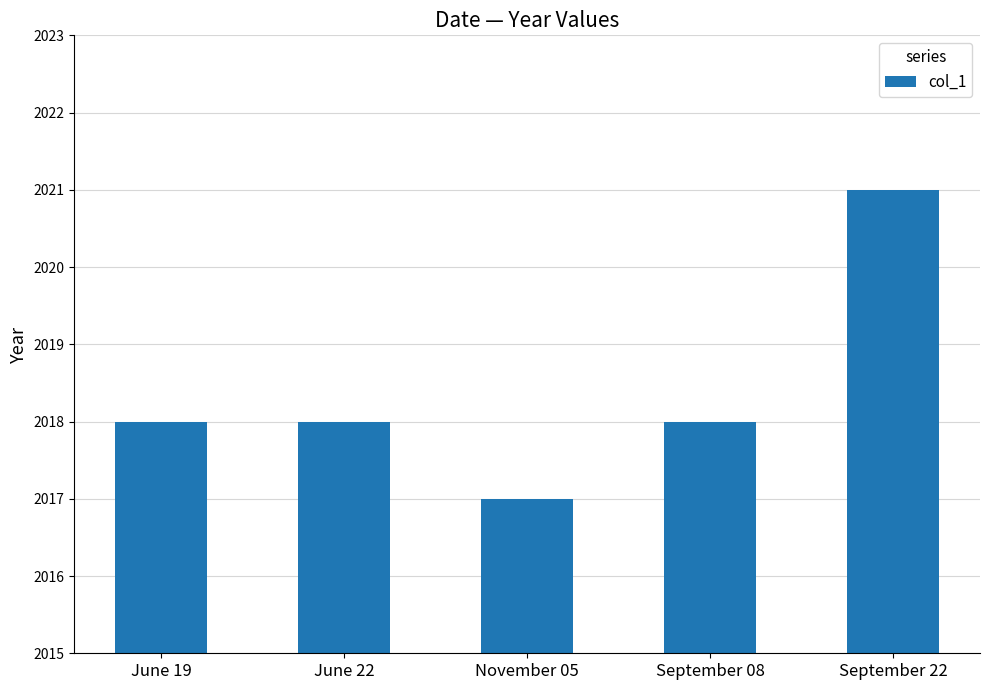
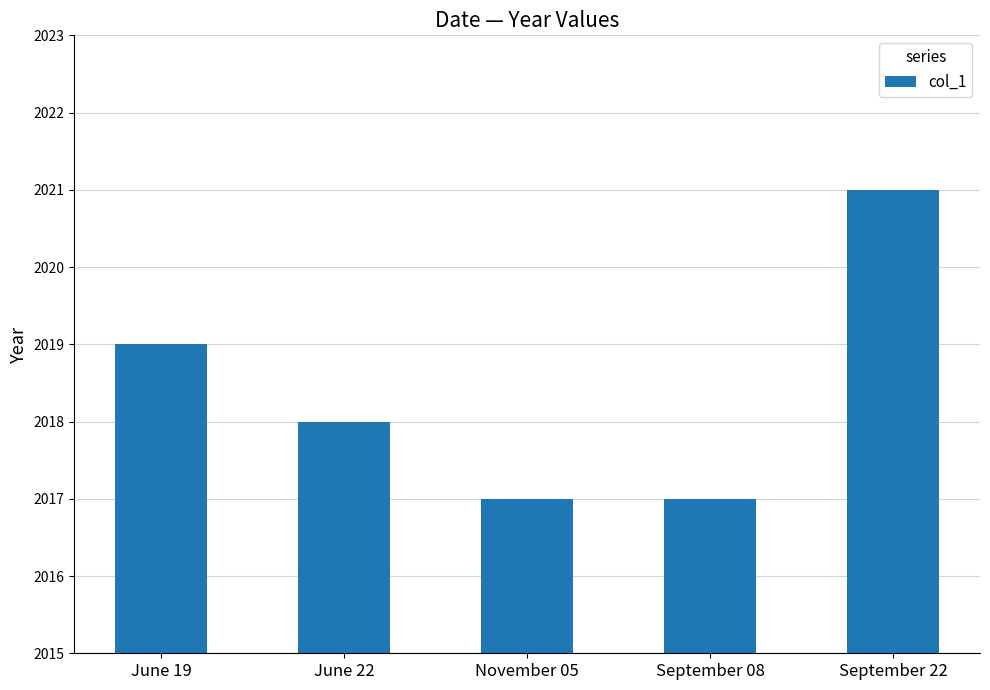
  {
-   "June 19": 2018,
+   "June 19": 2019,
    "June 22": 2018,
    "November 05": 2017,
-   "September 08": 2018,
+   "September 08": 2017,
    "September 22": 2021
  }
